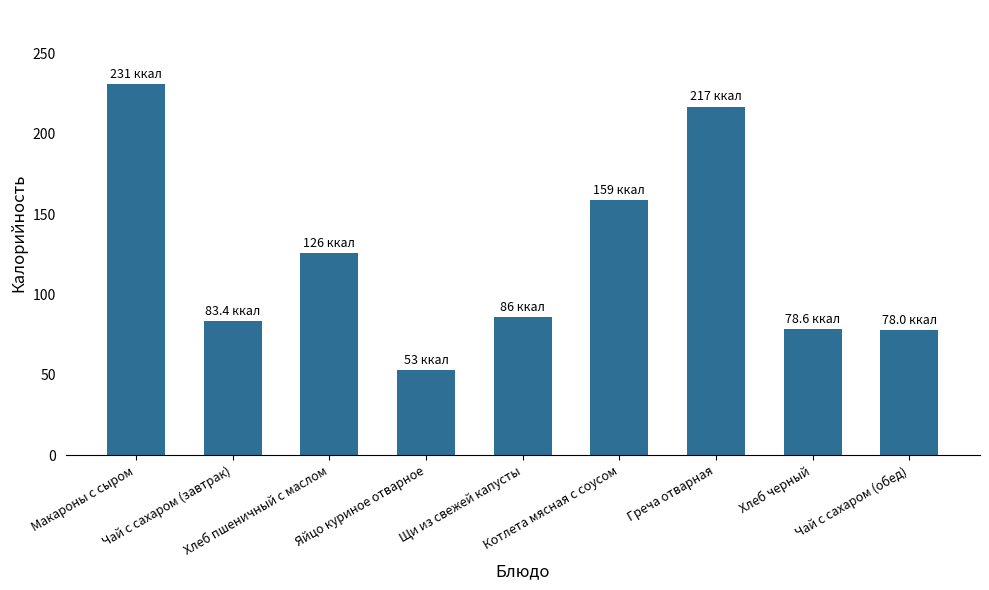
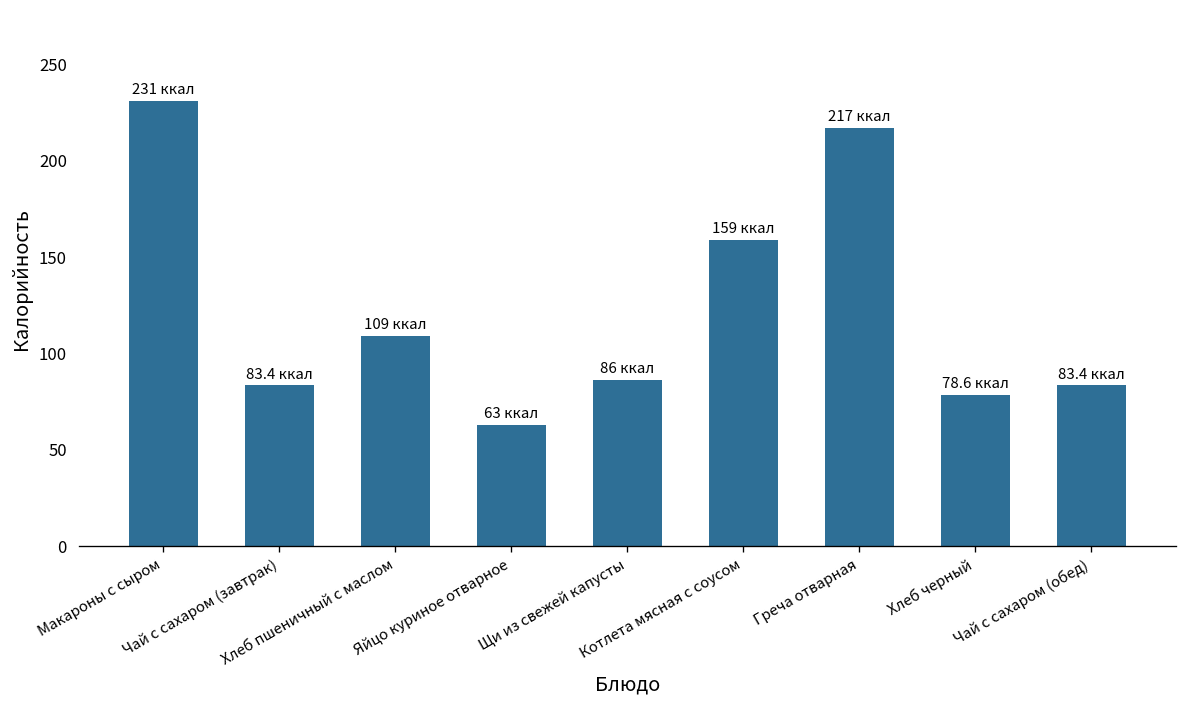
  {
    "Макароны с сыром": 231,
    "Чай с сахаром (завтрак)": 83.4,
-   "Хлеб пшеничный с маслом": 126,
-   "Яйцо куриное отварное": 53,
+   "Хлеб пшеничный с маслом": 109,
+   "Яйцо куриное отварное": 63,
    "Щи из свежей капусты": 86,
    "Котлета мясная с соусом": 159,
    "Греча отварная": 217,
    "Хлеб черный": 78.6,
-   "Чай с сахаром (обед)": 78.0
+   "Чай с сахаром (обед)": 83.4
  }
